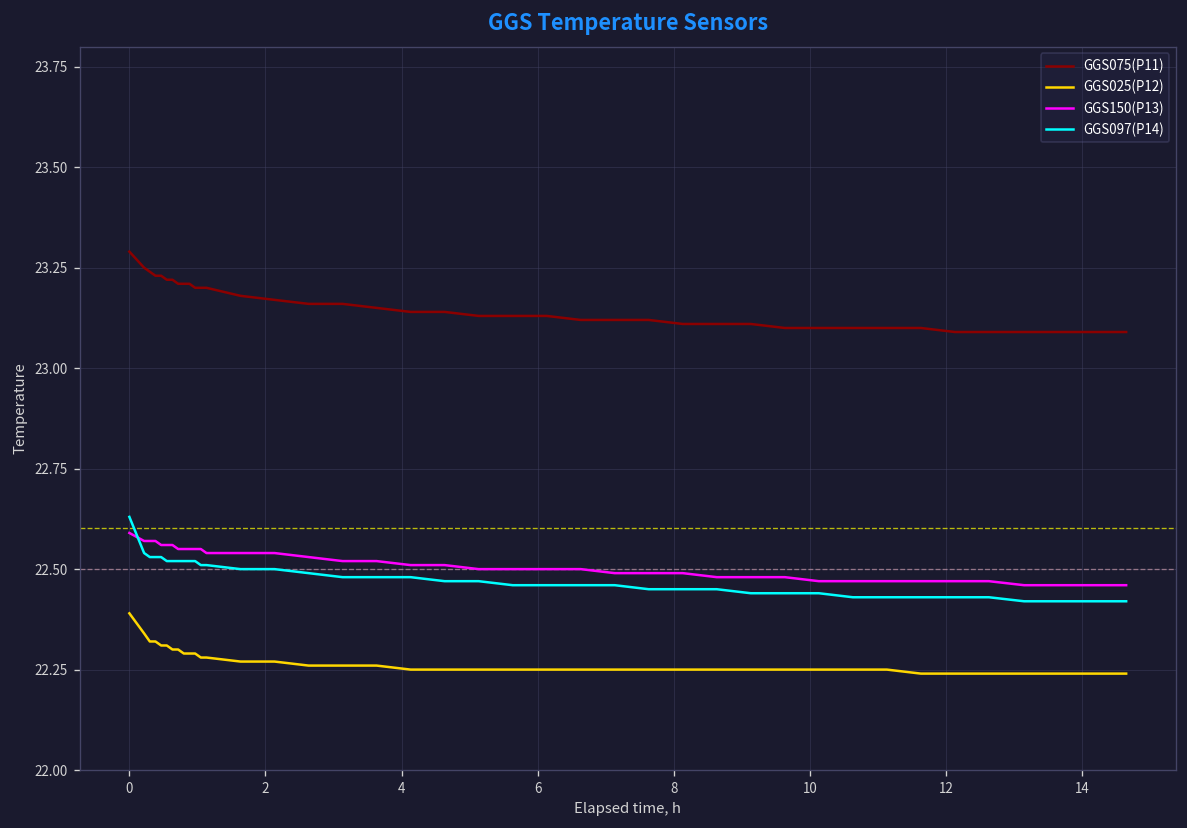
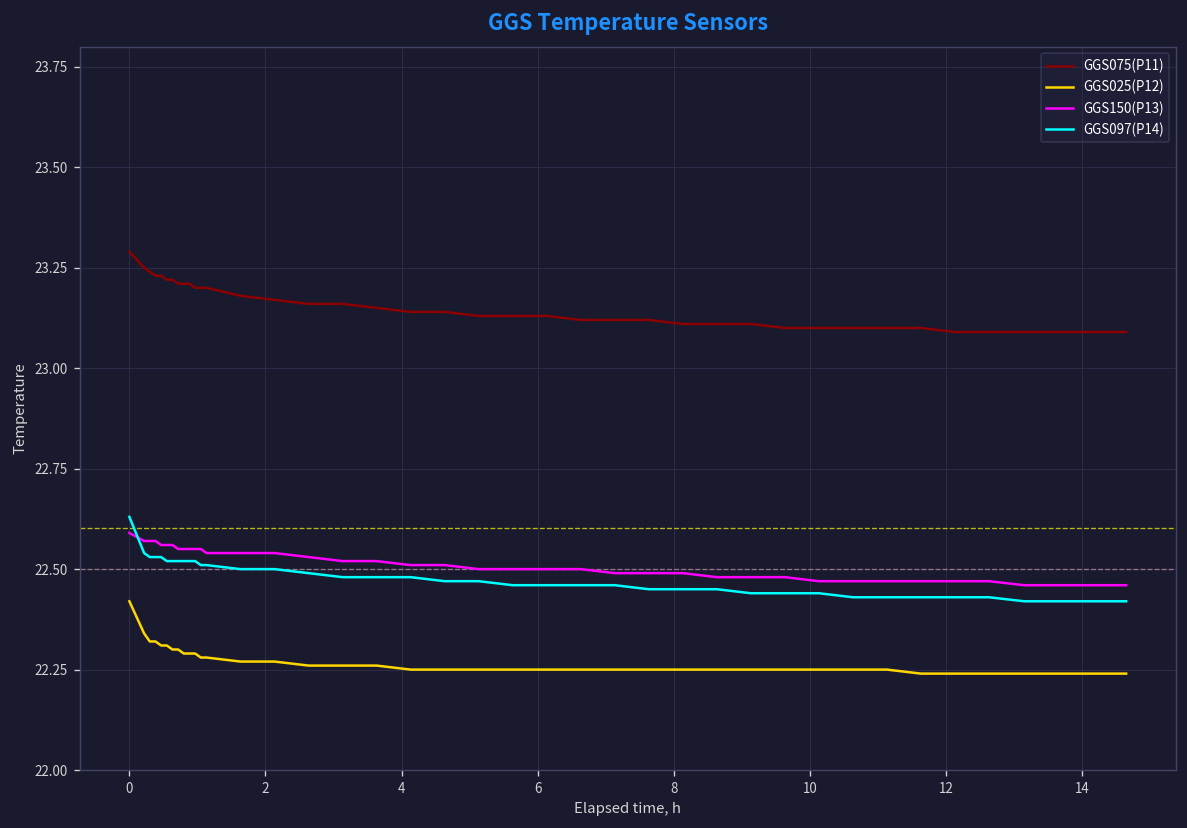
  {
    "GGS075(P11)": {
      "0": 23.29
    },
    "GGS025(P12)": {
-     "0": 22.39
+     "0": 22.42
    },
    "GGS150(P13)": {
      "0": 22.59
    },
    "GGS097(P14)": {
      "0": 22.63
    }
  }
